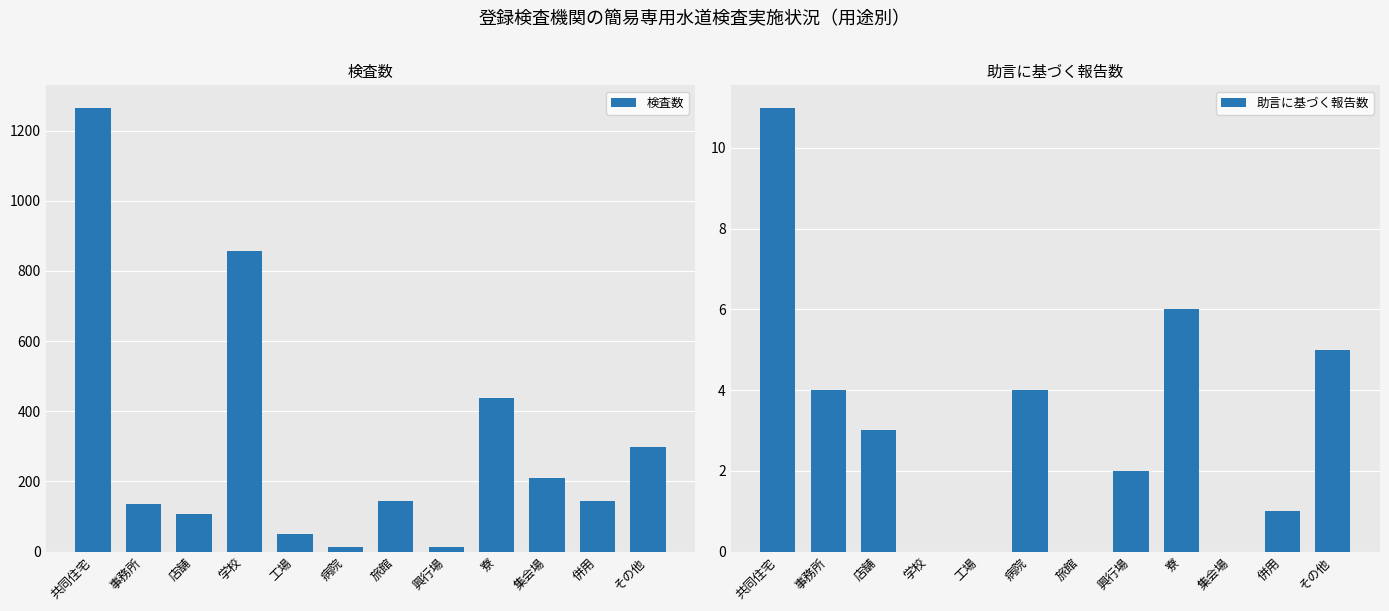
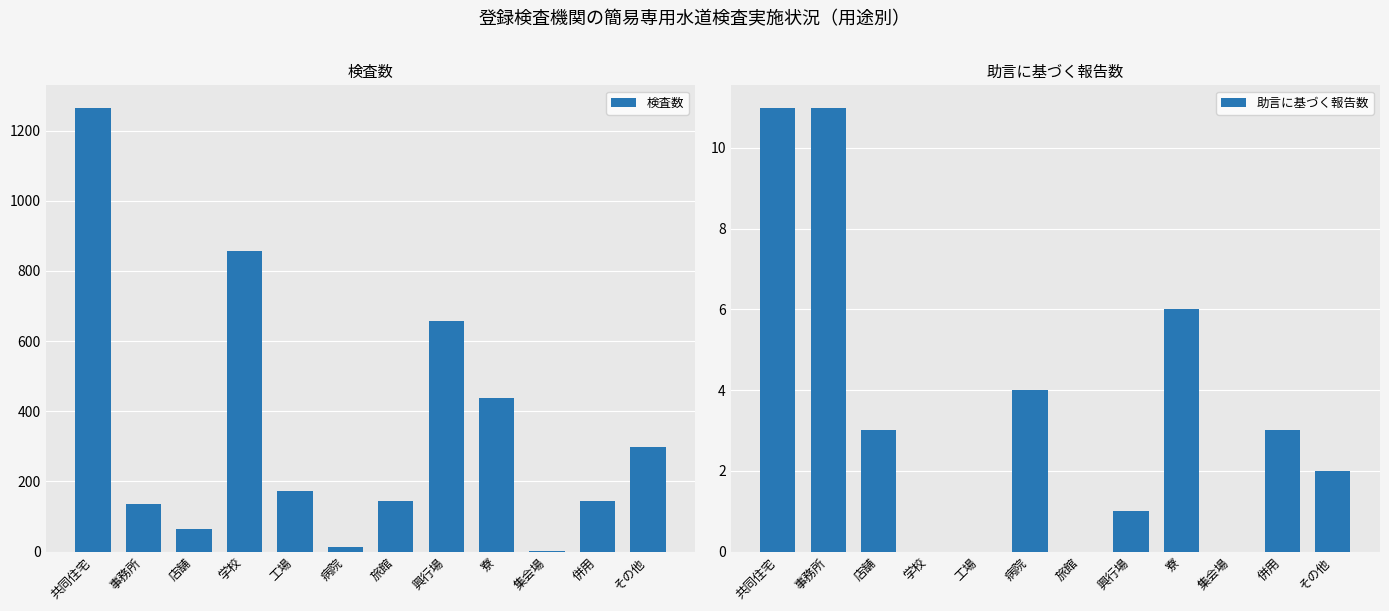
  {
    "検査数": {
      "共同住宅": 1270,
      "事務所": 140,
-     "店舗": 110,
+     "店舗": 60,
      "学校": 860,
-     "工場": 50,
+     "工場": 170,
      "病院": 10,
      "旅館": 140,
-     "興行場": 10,
+     "興行場": 660,
      "寮": 440,
-     "集会場": 210,
+     "集会場": 0,
      "併用": 140,
      "その他": 300
    },
    "助言に基づく報告数": {
      "共同住宅": 11,
-     "事務所": 4,
+     "事務所": 11,
      "店舗": 3,
      "学校": 0,
      "工場": 0,
      "病院": 4,
      "旅館": 0,
-     "興行場": 2,
+     "興行場": 1,
      "寮": 6,
      "集会場": 0,
-     "併用": 1,
-     "その他": 5
+     "併用": 3,
+     "その他": 2
    }
  }
